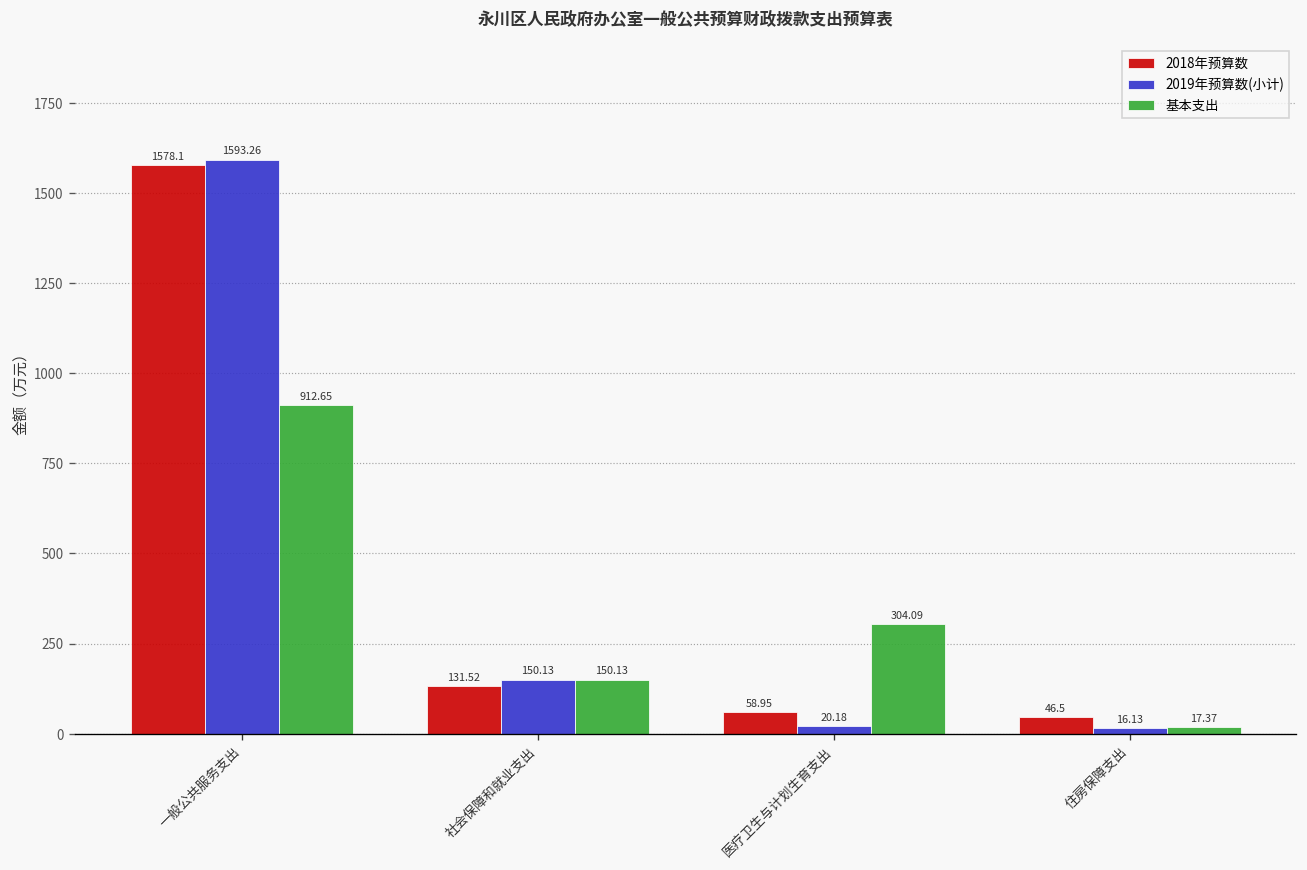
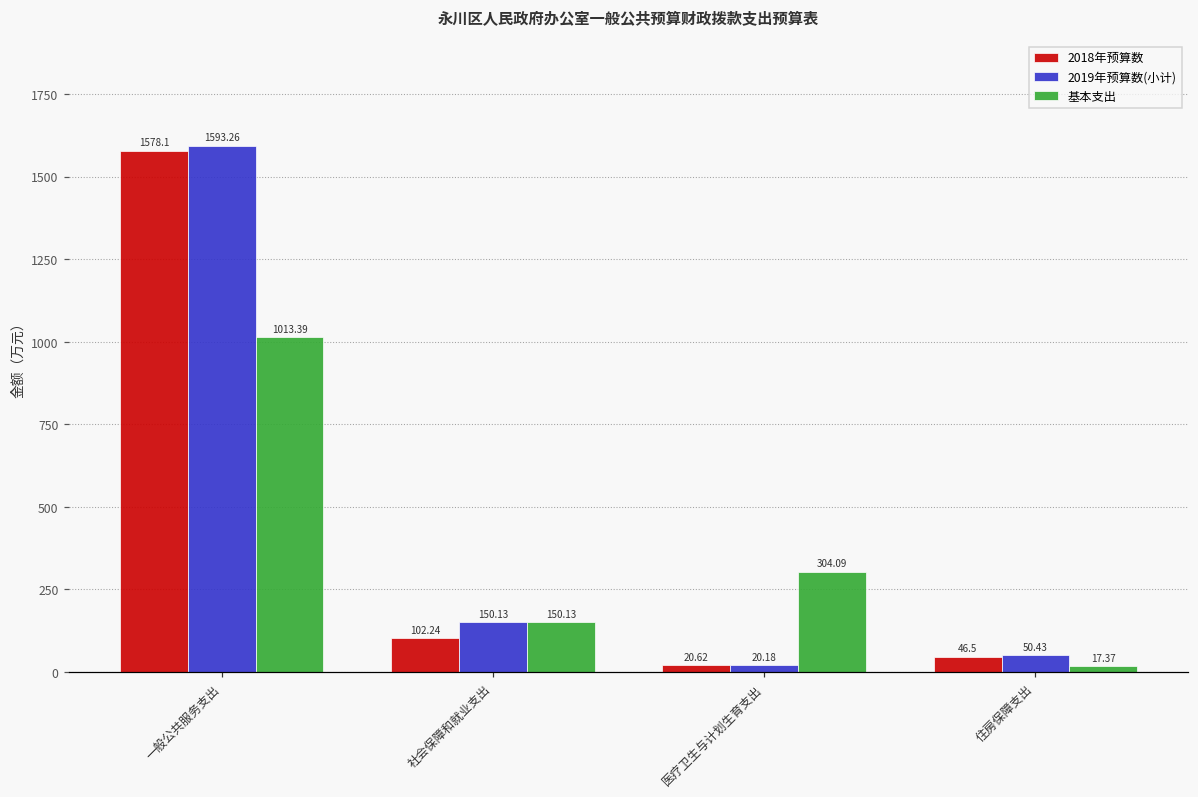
  {
    "2018年预算数": {
      "一般公共服务支出": 1578.1,
-     "社会保障和就业支出": 131.52,
-     "医疗卫生与计划生育支出": 58.95,
+     "社会保障和就业支出": 102.24,
+     "医疗卫生与计划生育支出": 20.62,
      "住房保障支出": 46.5
    },
    "2019年预算数(小计)": {
      "一般公共服务支出": 1593.26,
      "社会保障和就业支出": 150.13,
      "医疗卫生与计划生育支出": 20.18,
-     "住房保障支出": 16.13
+     "住房保障支出": 50.43
    },
    "基本支出": {
-     "一般公共服务支出": 912.65,
+     "一般公共服务支出": 1013.39,
      "社会保障和就业支出": 150.13,
      "医疗卫生与计划生育支出": 304.09,
      "住房保障支出": 17.37
    }
  }
